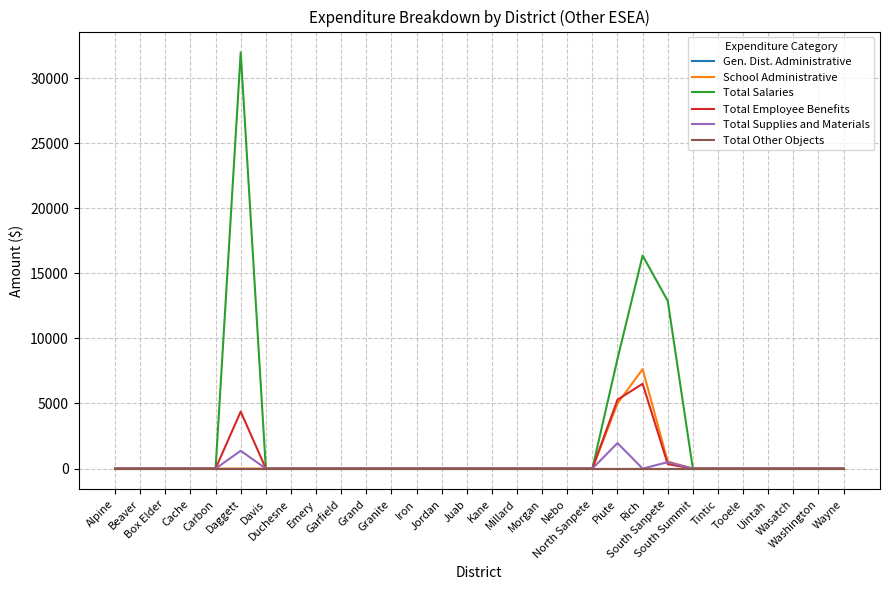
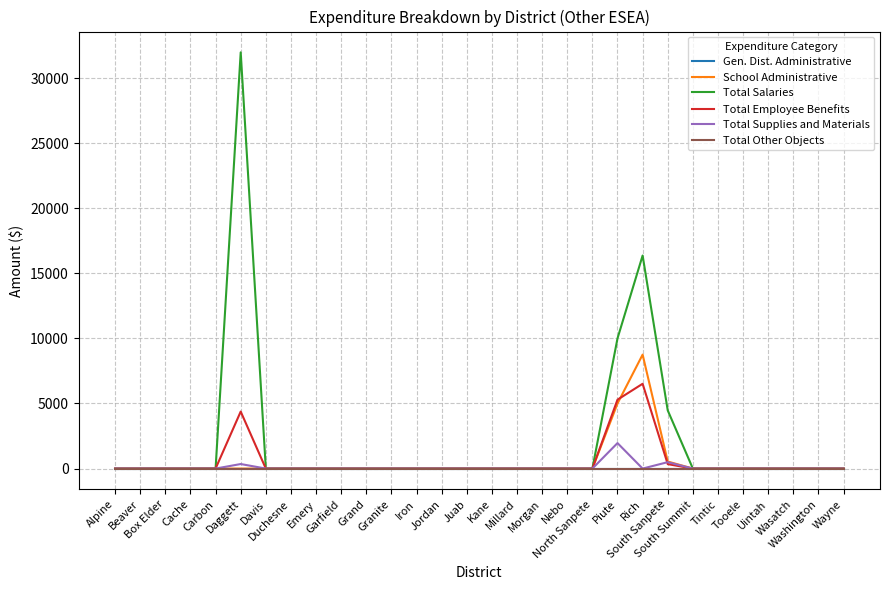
  {
    "Total Other Objects": {
      "Piute": 0,
      "South Sanpete": 0
    },
    "School Administrative": {
      "Piute": 5000,
-     "Rich": 7600
+     "Rich": 8800
    },
    "Total Salaries": {
      "Daggett": 32000,
-     "Piute": 8400,
+     "Piute": 10000,
      "Rich": 16400,
-     "South Sanpete": 12900
+     "South Sanpete": 4500
    },
    "Total Employee Benefits": {
      "Daggett": 4400,
      "Piute": 5300,
      "Rich": 6500
    },
    "Total Supplies and Materials": {
-     "Daggett": 1400,
+     "Daggett": 300,
      "Piute": 2000
    }
  }
